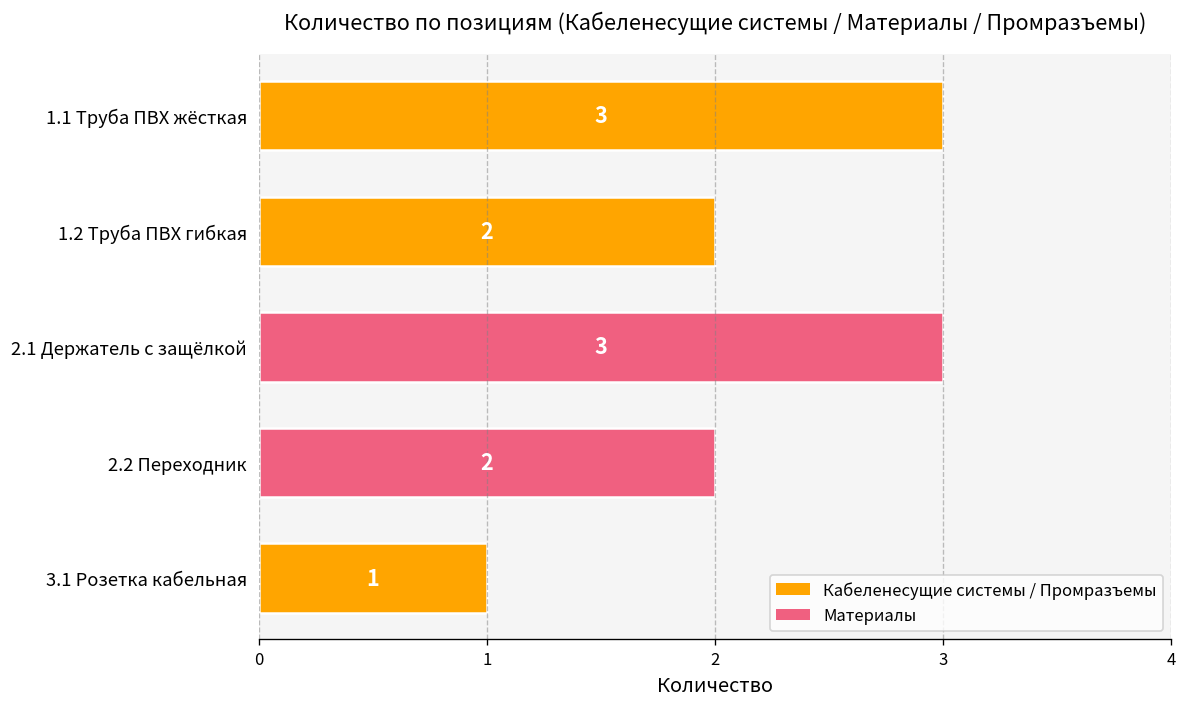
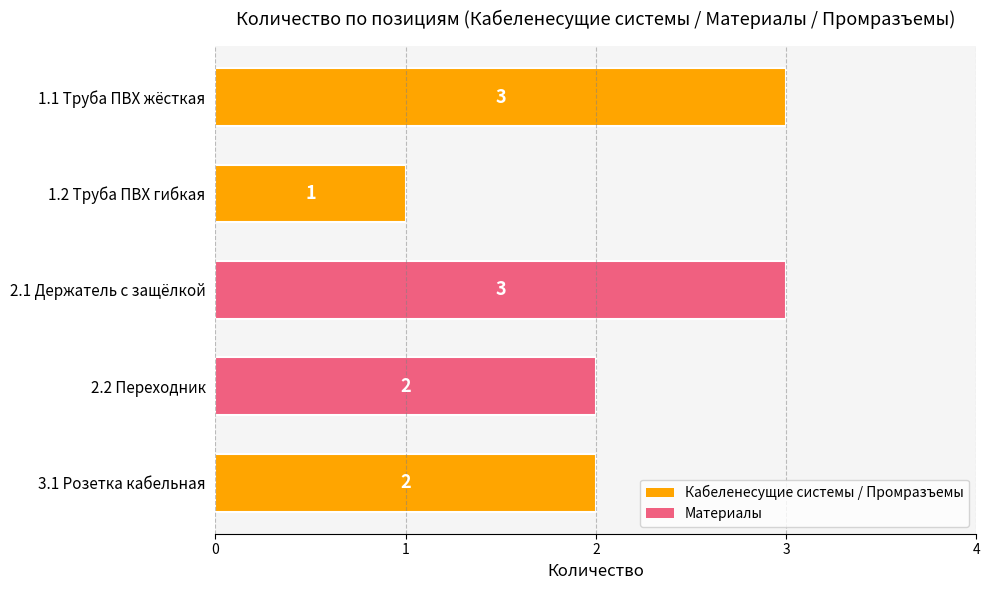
  {
    "1.1 Труба ПВХ жёсткая": 3,
-   "1.2 Труба ПВХ гибкая": 2,
+   "1.2 Труба ПВХ гибкая": 1,
    "2.1 Держатель с защёлкой": 3,
    "2.2 Переходник": 2,
-   "3.1 Розетка кабельная": 1
+   "3.1 Розетка кабельная": 2
  }
